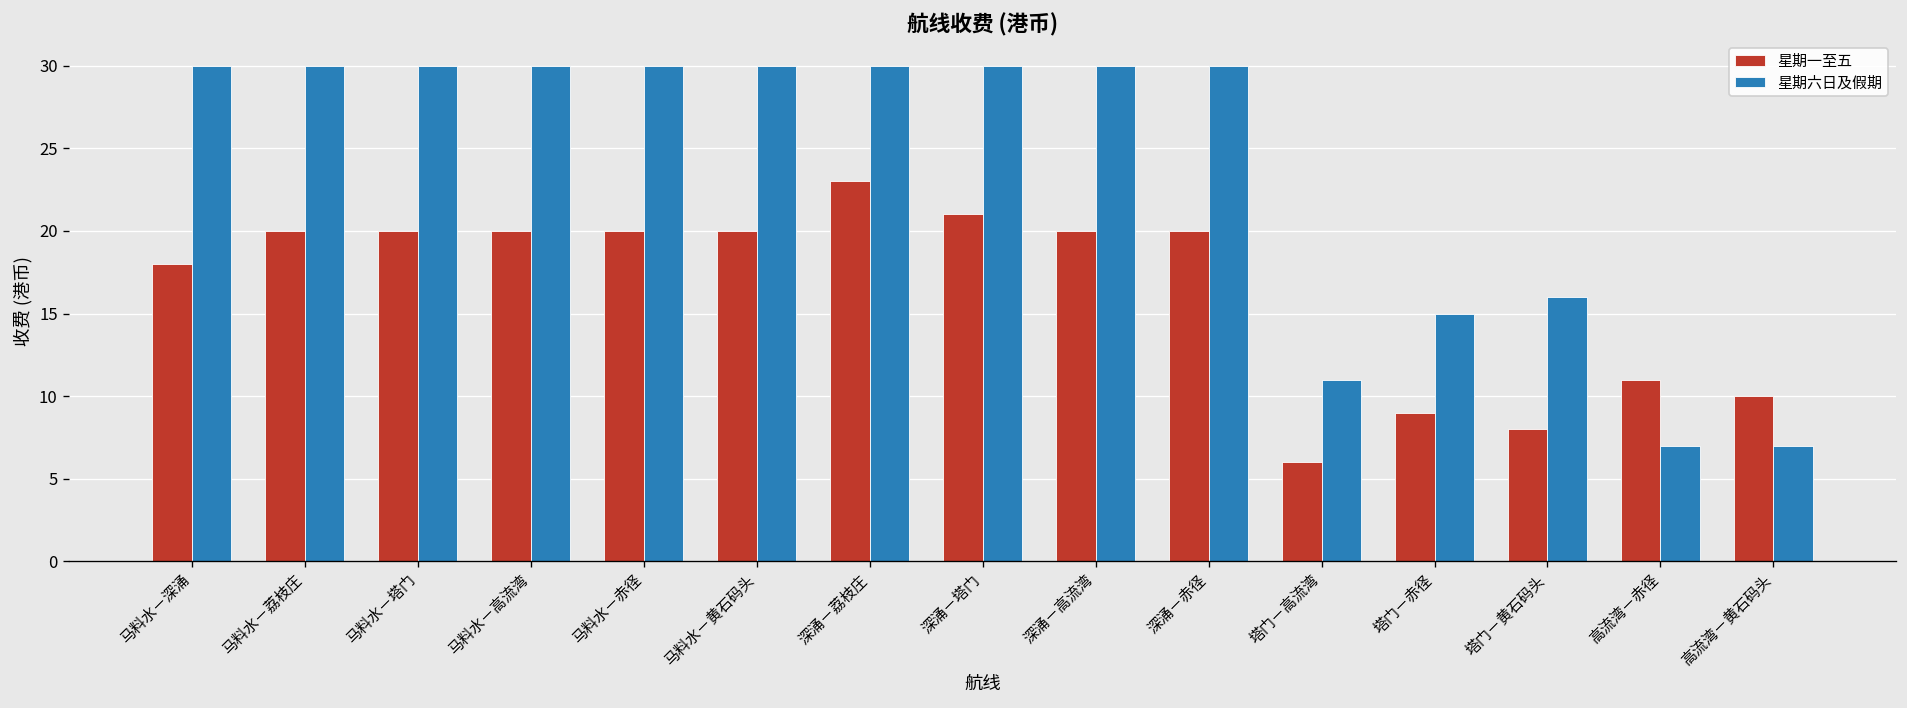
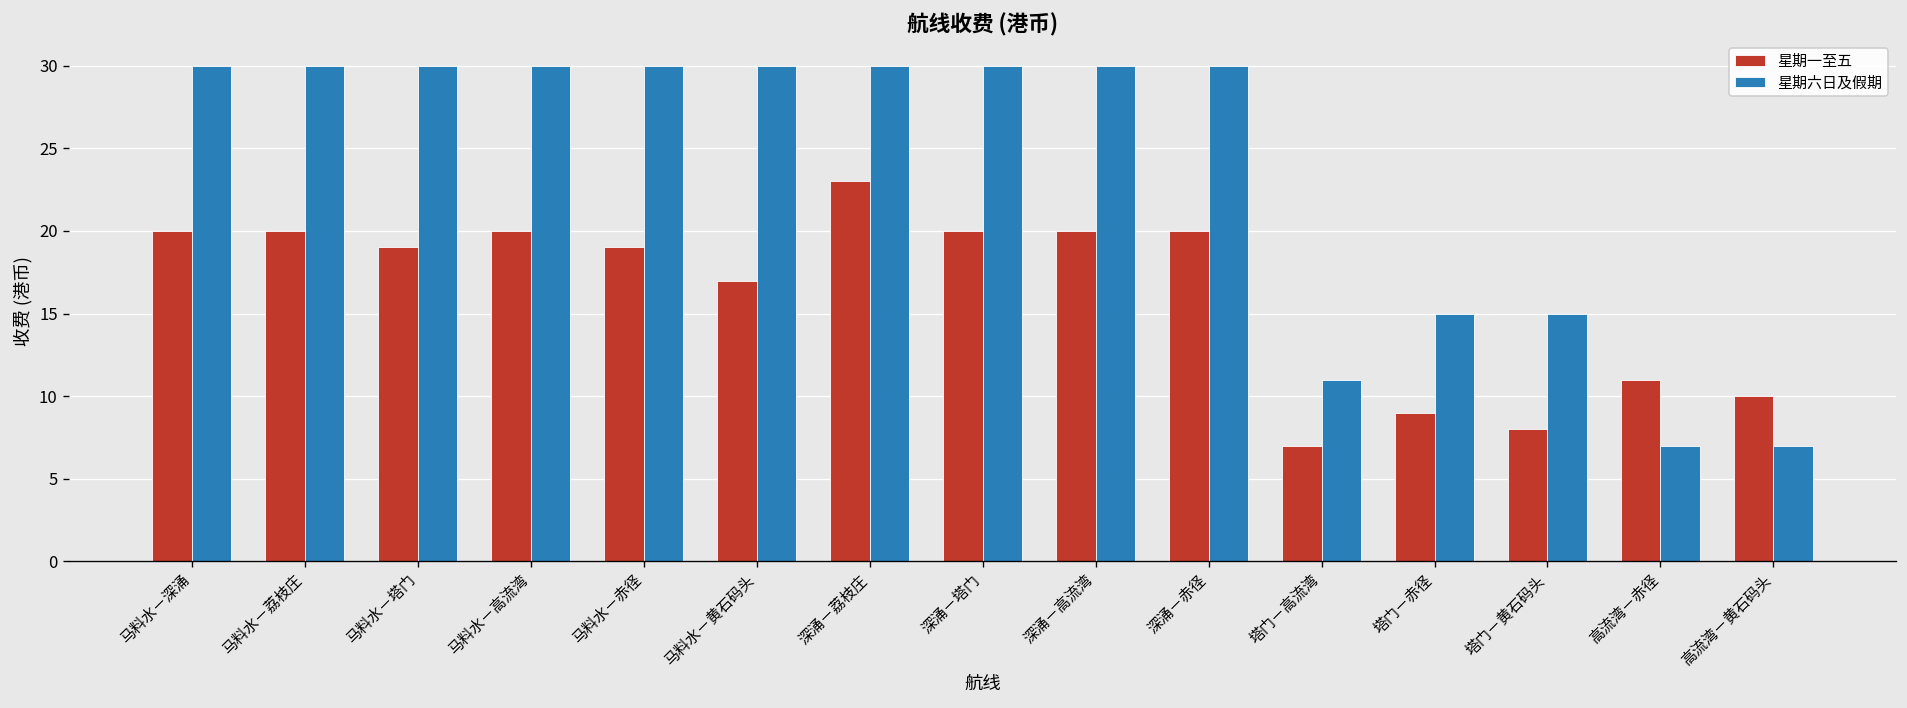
  {
    "星期一至五": {
-     "马料水－深涌": 18,
+     "马料水－深涌": 20,
      "马料水－荔枝庄": 20,
-     "马料水－塔门": 20,
+     "马料水－塔门": 19,
      "马料水－高流湾": 20,
-     "马料水－赤径": 20,
-     "马料水－黄石码头": 20,
+     "马料水－赤径": 19,
+     "马料水－黄石码头": 17,
      "深涌－荔枝庄": 23,
-     "深涌－塔门": 21,
+     "深涌－塔门": 20,
      "深涌－高流湾": 20,
      "深涌－赤径": 20,
-     "塔门－高流湾": 6,
+     "塔门－高流湾": 7,
      "塔门－赤径": 9,
      "塔门－黄石码头": 8,
      "高流湾－赤径": 11,
      "高流湾－黄石码头": 10
    },
    "星期六日及假期": {
      "马料水－深涌": 30,
      "马料水－荔枝庄": 30,
      "马料水－塔门": 30,
      "马料水－高流湾": 30,
      "马料水－赤径": 30,
      "马料水－黄石码头": 30,
      "深涌－荔枝庄": 30,
      "深涌－塔门": 30,
      "深涌－高流湾": 30,
      "深涌－赤径": 30,
      "塔门－高流湾": 11,
      "塔门－赤径": 15,
-     "塔门－黄石码头": 16,
+     "塔门－黄石码头": 15,
      "高流湾－赤径": 7,
      "高流湾－黄石码头": 7
    }
  }
